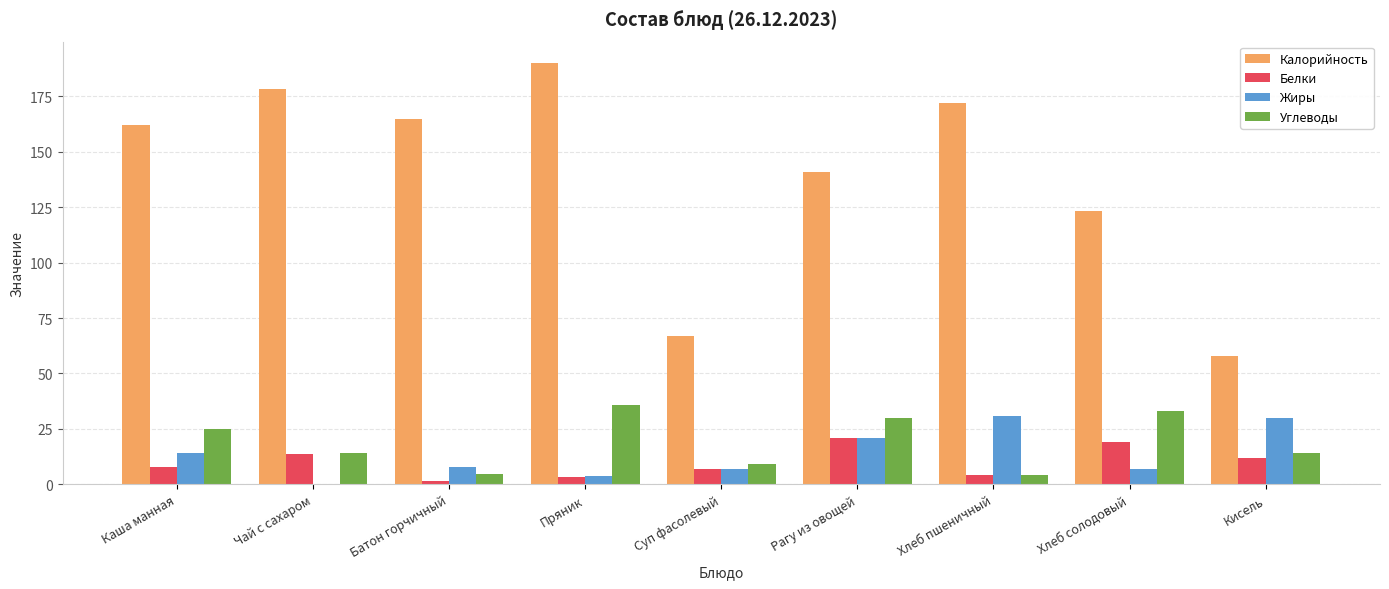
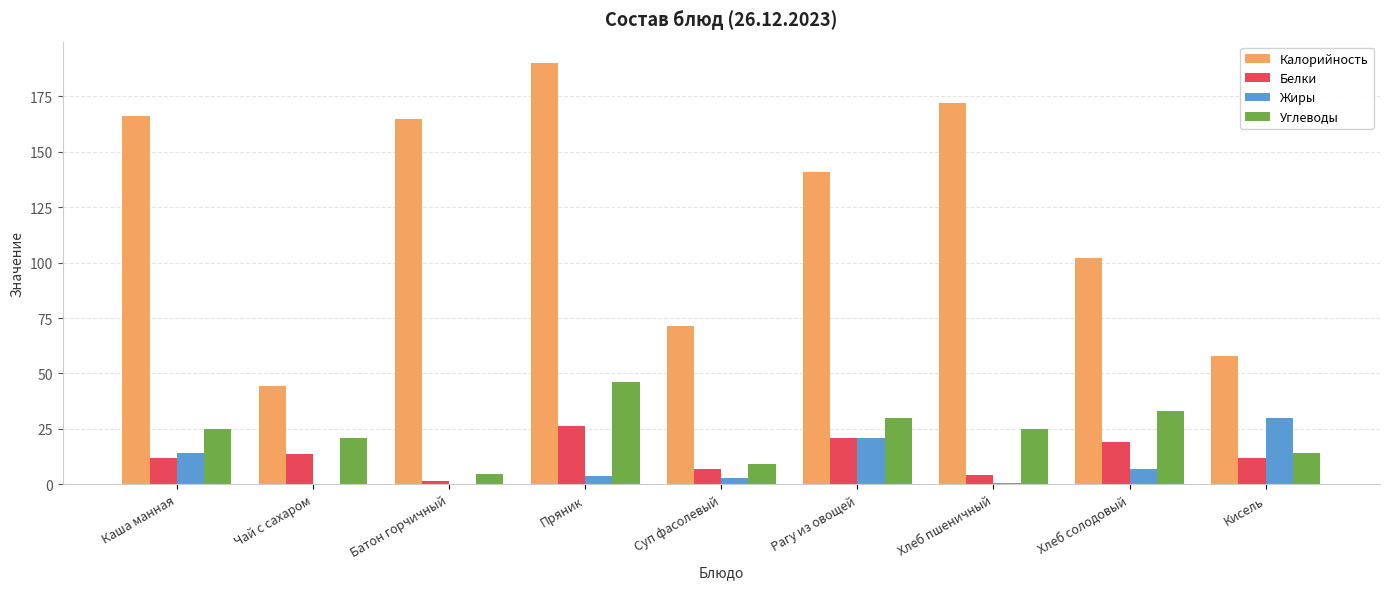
  {
    "Калорийность": {
-     "Каша манная": 162,
-     "Чай с сахаром": 179,
+     "Каша манная": 166,
+     "Чай с сахаром": 45,
      "Батон горчичный": 165,
      "Пряник": 190,
-     "Суп фасолевый": 67,
+     "Суп фасолевый": 72,
      "Рагу из овощей": 141,
      "Хлеб пшеничный": 172,
-     "Хлеб солодовый": 124,
+     "Хлеб солодовый": 102,
      "Кисель": 58
    },
    "Белки": {
-     "Каша манная": 8,
+     "Каша манная": 12,
      "Чай с сахаром": 14,
      "Батон горчичный": 1,
-     "Пряник": 3,
+     "Пряник": 26,
      "Суп фасолевый": 7,
      "Рагу из овощей": 21,
      "Хлеб пшеничный": 4,
      "Хлеб солодовый": 19,
      "Кисель": 12
    },
    "Жиры": {
      "Каша манная": 14,
      "Чай с сахаром": 0,
-     "Батон горчичный": 8,
+     "Батон горчичный": 0,
      "Пряник": 4,
-     "Суп фасолевый": 7,
+     "Суп фасолевый": 3,
      "Рагу из овощей": 21,
-     "Хлеб пшеничный": 31,
+     "Хлеб пшеничный": 1,
      "Хлеб солодовый": 7,
      "Кисель": 30
    },
    "Углеводы": {
      "Каша манная": 25,
-     "Чай с сахаром": 14,
+     "Чай с сахаром": 21,
      "Батон горчичный": 5,
-     "Пряник": 36,
+     "Пряник": 46,
      "Суп фасолевый": 9,
      "Рагу из овощей": 30,
-     "Хлеб пшеничный": 4,
+     "Хлеб пшеничный": 25,
      "Хлеб солодовый": 33,
      "Кисель": 14
    }
  }
